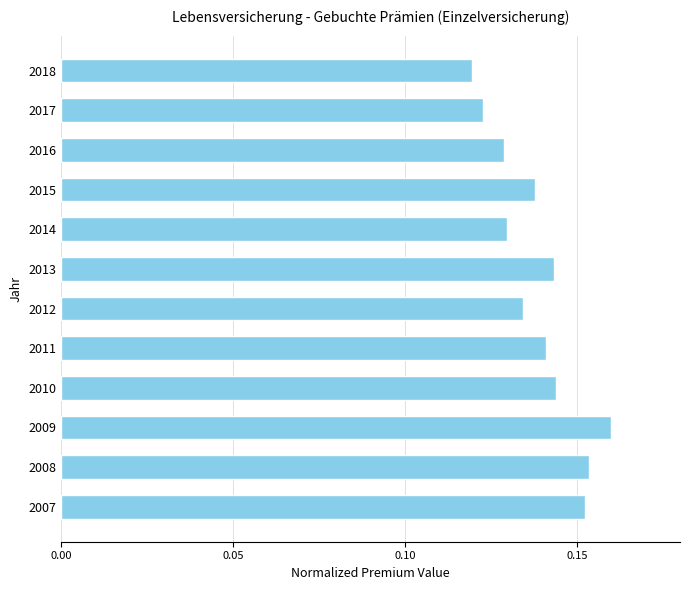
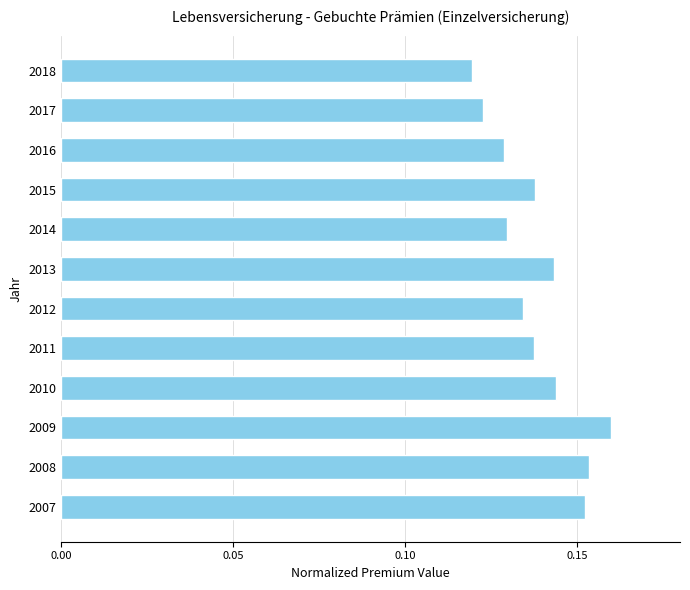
  {
    "2018": 0.120,
    "2017": 0.123,
    "2016": 0.129,
    "2015": 0.138,
    "2014": 0.130,
    "2013": 0.143,
    "2012": 0.134,
-   "2011": 0.141,
+   "2011": 0.137,
    "2010": 0.144,
    "2009": 0.160,
    "2008": 0.153,
    "2007": 0.152
  }
